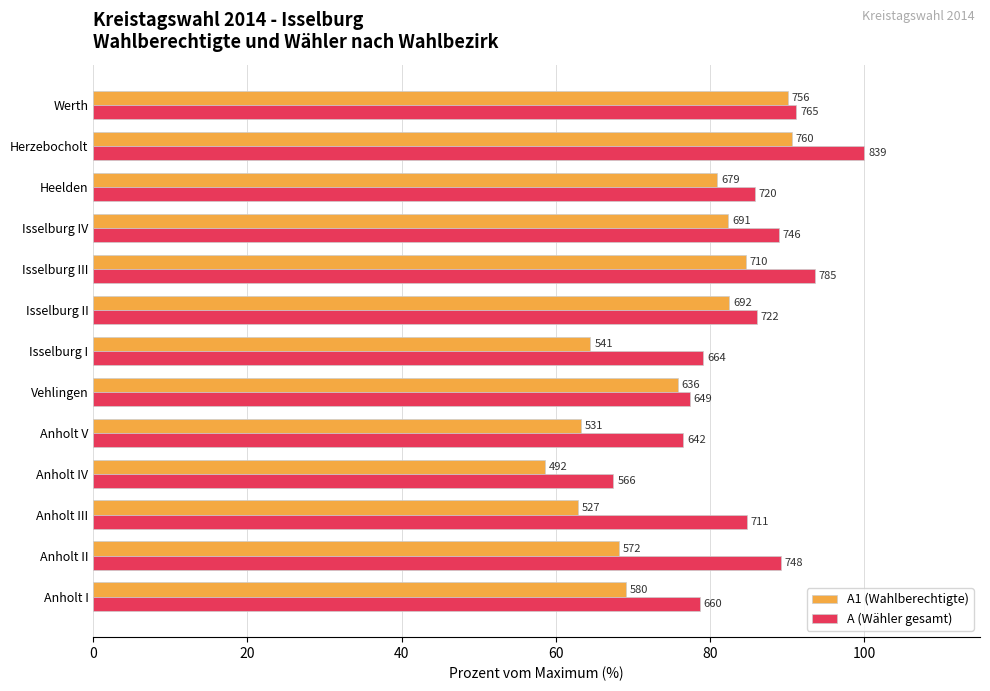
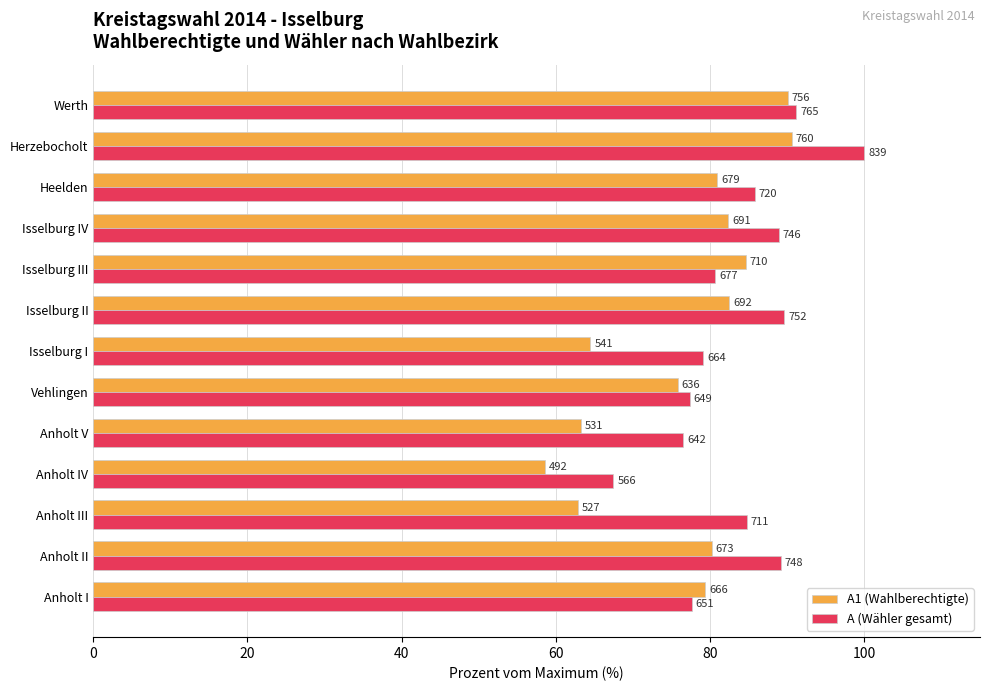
  {
    "A1 (Wahlberechtigte)": {
-     "Anholt II": 572,
-     "Anholt I": 580
+     "Anholt II": 673,
+     "Anholt I": 666
    },
    "A (Wähler gesamt)": {
-     "Isselburg III": 785,
-     "Isselburg II": 722,
-     "Anholt I": 660
+     "Isselburg III": 677,
+     "Isselburg II": 752,
+     "Anholt I": 651
    }
  }
